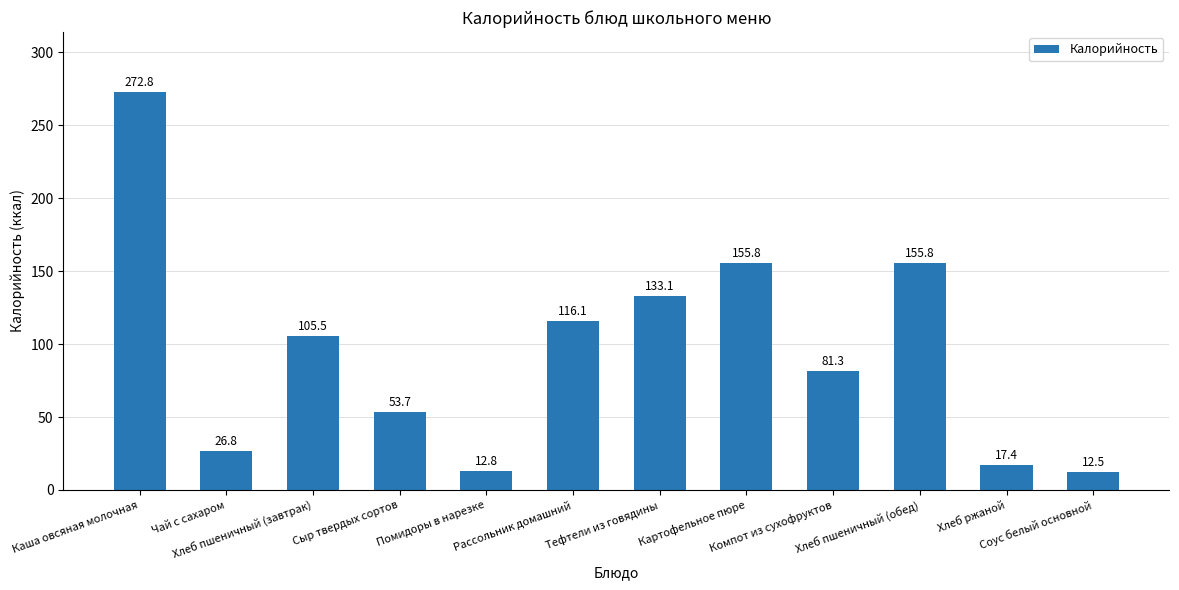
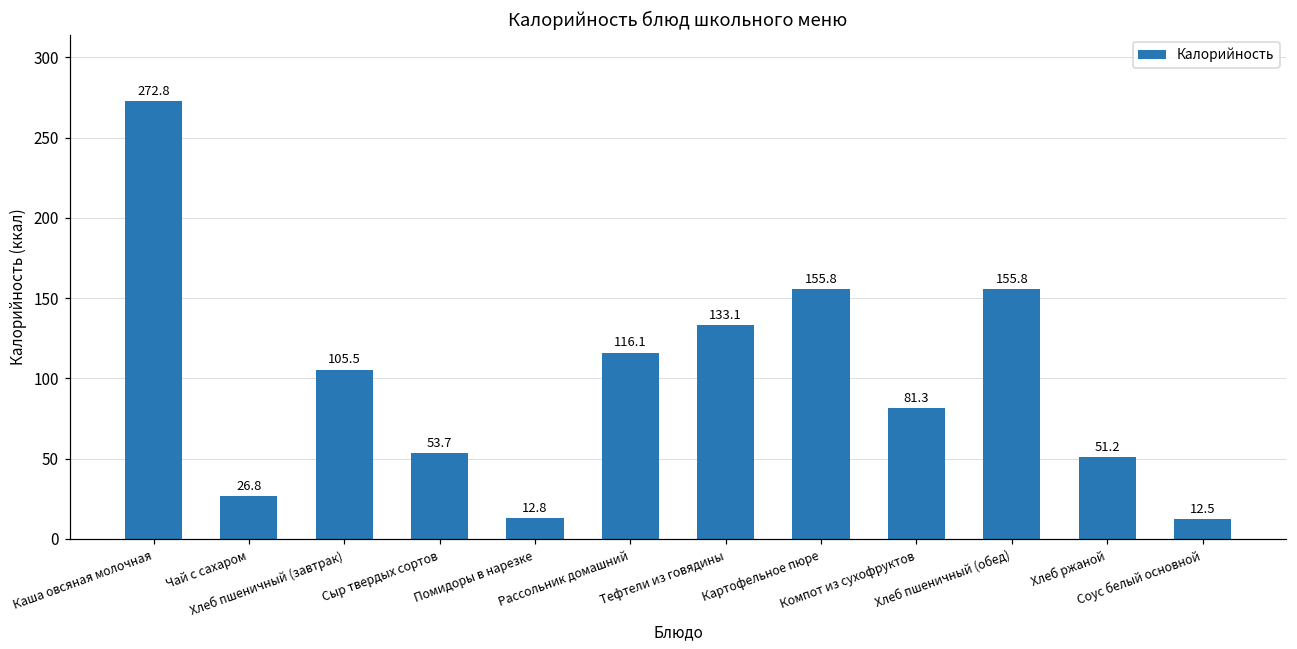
  {
    "Каша овсяная молочная": 272.8,
    "Чай с сахаром": 26.8,
    "Хлеб пшеничный (завтрак)": 105.5,
    "Сыр твердых сортов": 53.7,
    "Помидоры в нарезке": 12.8,
    "Рассольник домашний": 116.1,
    "Тефтели из говядины": 133.1,
    "Картофельное пюре": 155.8,
    "Компот из сухофруктов": 81.3,
    "Хлеб пшеничный (обед)": 155.8,
-   "Хлеб ржаной": 17.4,
+   "Хлеб ржаной": 51.2,
    "Соус белый основной": 12.5
  }
